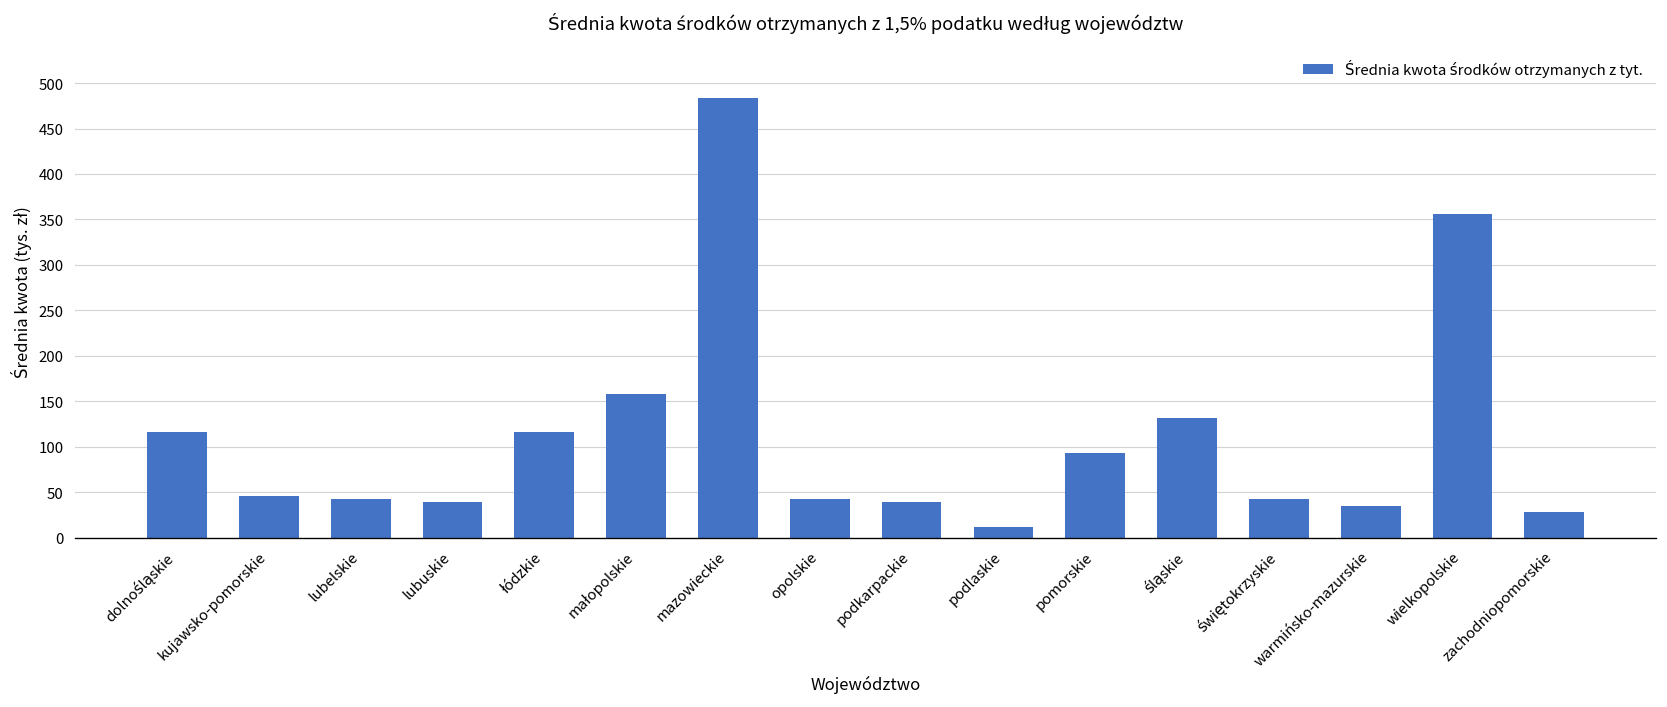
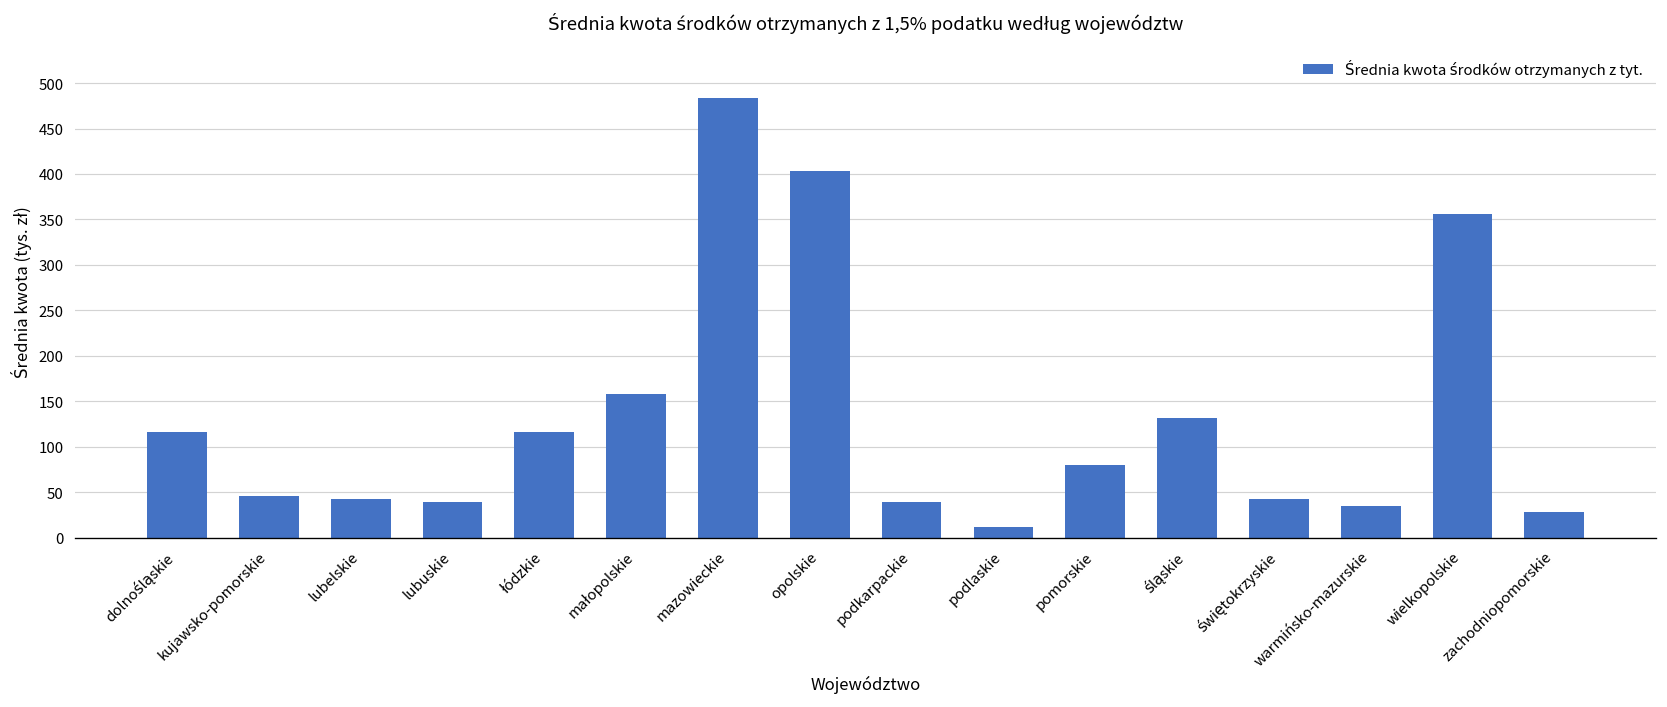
  {
    "dolnośląskie": 120,
    "kujawsko-pomorskie": 50,
    "lubelskie": 40,
    "lubuskie": 40,
    "łódzkie": 120,
    "małopolskie": 160,
    "mazowieckie": 480,
-   "opolskie": 40,
+   "opolskie": 400,
    "podkarpackie": 40,
    "podlaskie": 10,
-   "pomorskie": 90,
+   "pomorskie": 80,
    "śląskie": 130,
    "świętokrzyskie": 40,
    "warmińsko-mazurskie": 30,
    "wielkopolskie": 360,
    "zachodniopomorskie": 30
  }
